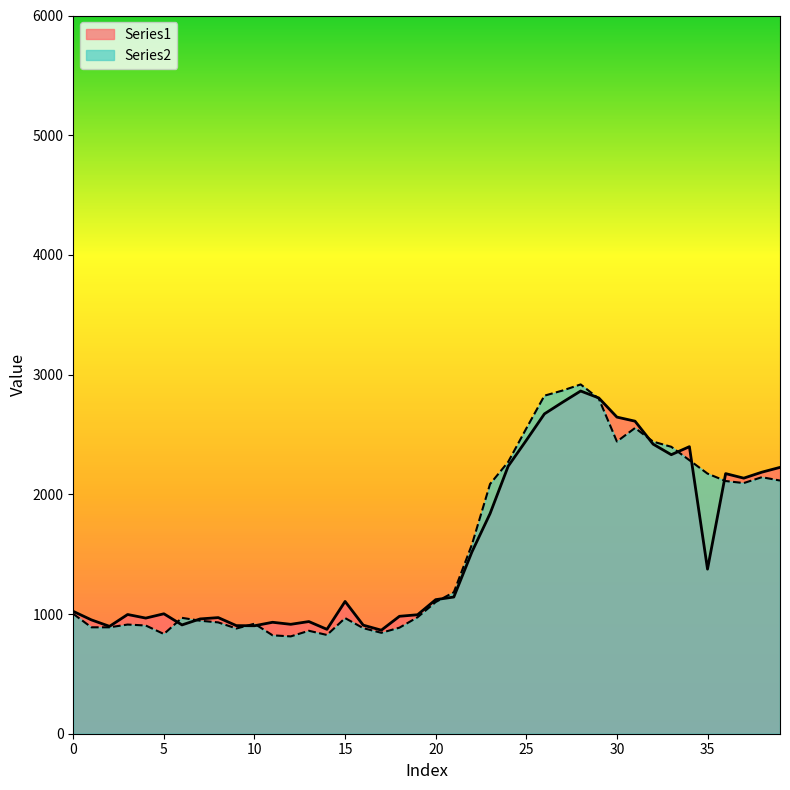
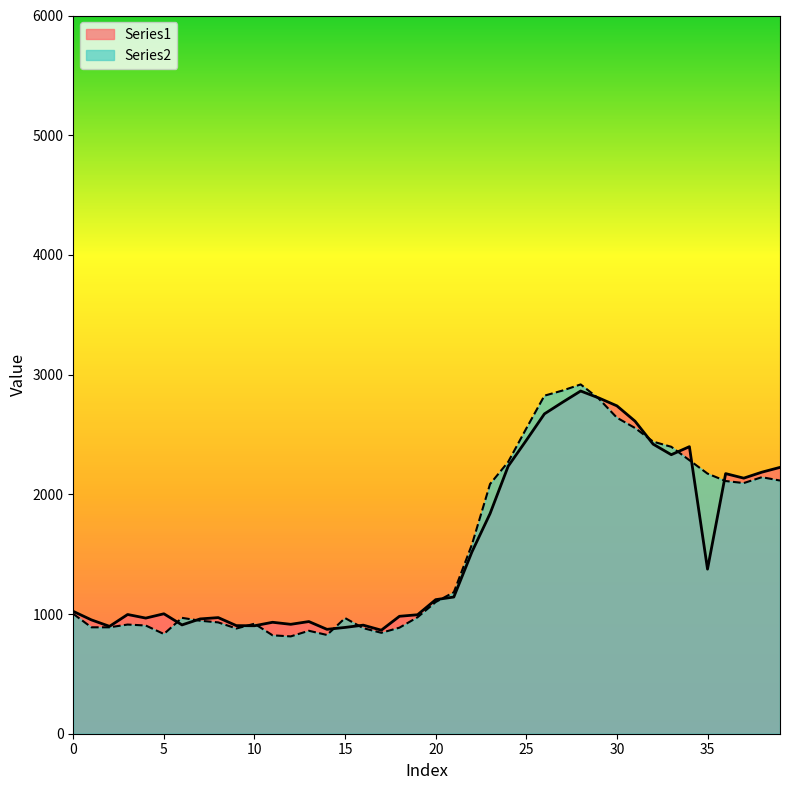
  {
    "Series1": {
      "5": 1000,
-     "15": 1110,
+     "15": 890,
      "25": 2450,
-     "30": 2650,
+     "30": 2740,
      "35": 1380
    },
    "Series2": {
      "5": 830,
      "15": 970,
      "25": 2550,
-     "30": 2440,
+     "30": 2640,
      "35": 2170
    }
  }
